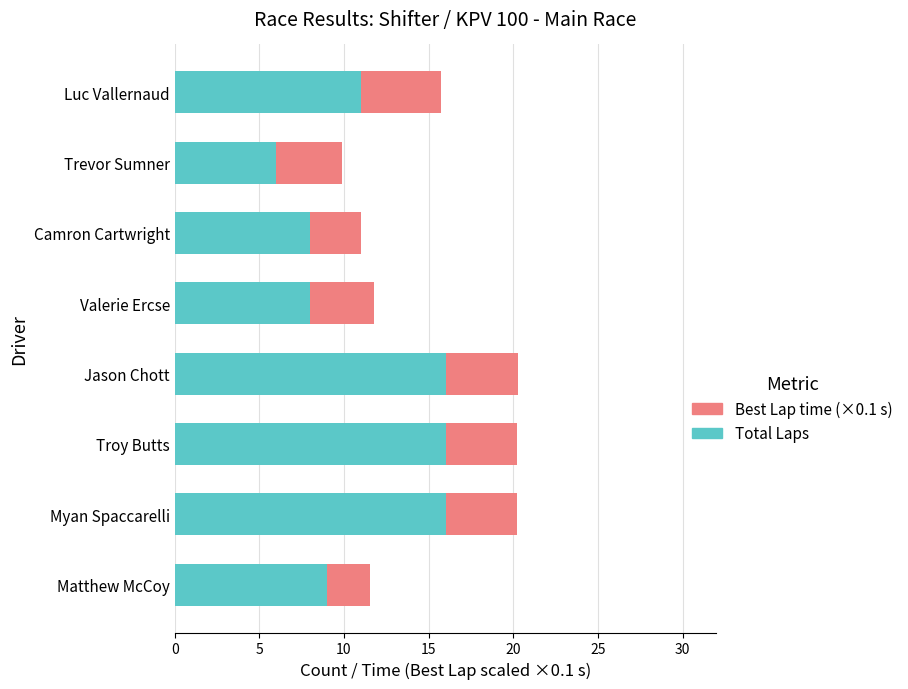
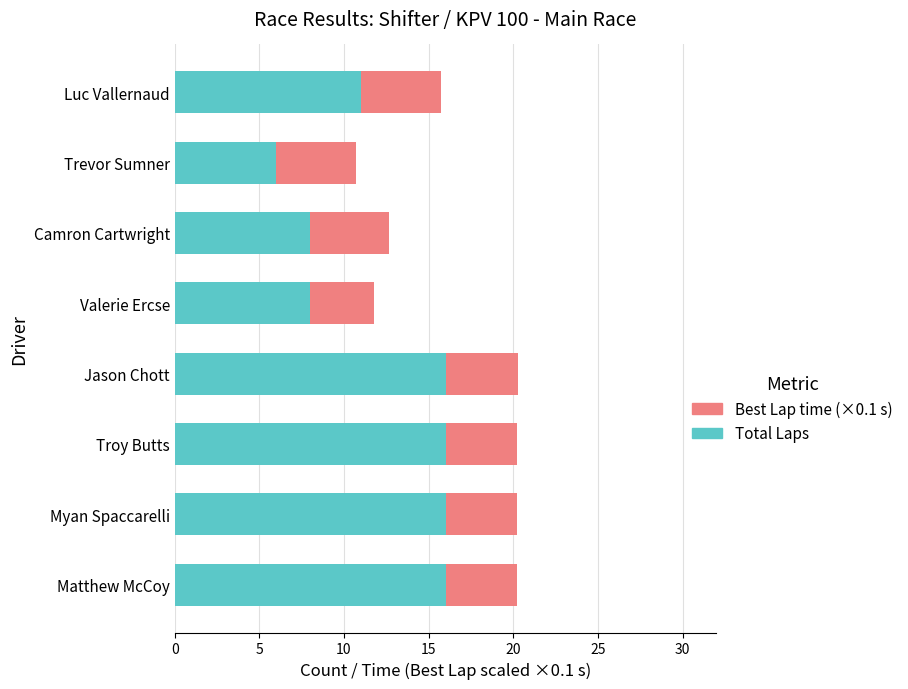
  {
    "Total Laps": {
      "Luc Vallernaud": 11,
      "Trevor Sumner": 6,
      "Camron Cartwright": 8,
      "Valerie Ercse": 8,
      "Jason Chott": 16,
      "Troy Butts": 16,
      "Myan Spaccarelli": 16,
-     "Matthew McCoy": 9
+     "Matthew McCoy": 16
    },
    "Best Lap time (×0.1 s)": {
      "Luc Vallernaud": 4.7,
-     "Trevor Sumner": 3.9,
-     "Camron Cartwright": 3.0,
+     "Trevor Sumner": 4.7,
+     "Camron Cartwright": 4.7,
      "Valerie Ercse": 3.8,
      "Jason Chott": 4.3,
      "Troy Butts": 4.2,
      "Myan Spaccarelli": 4.2,
-     "Matthew McCoy": 2.5
+     "Matthew McCoy": 4.2
    }
  }
